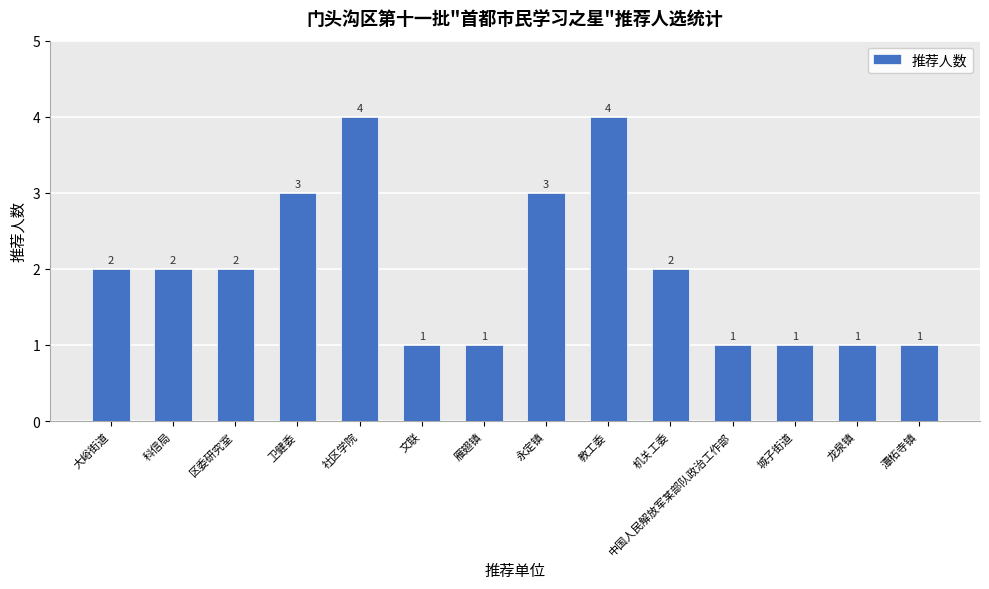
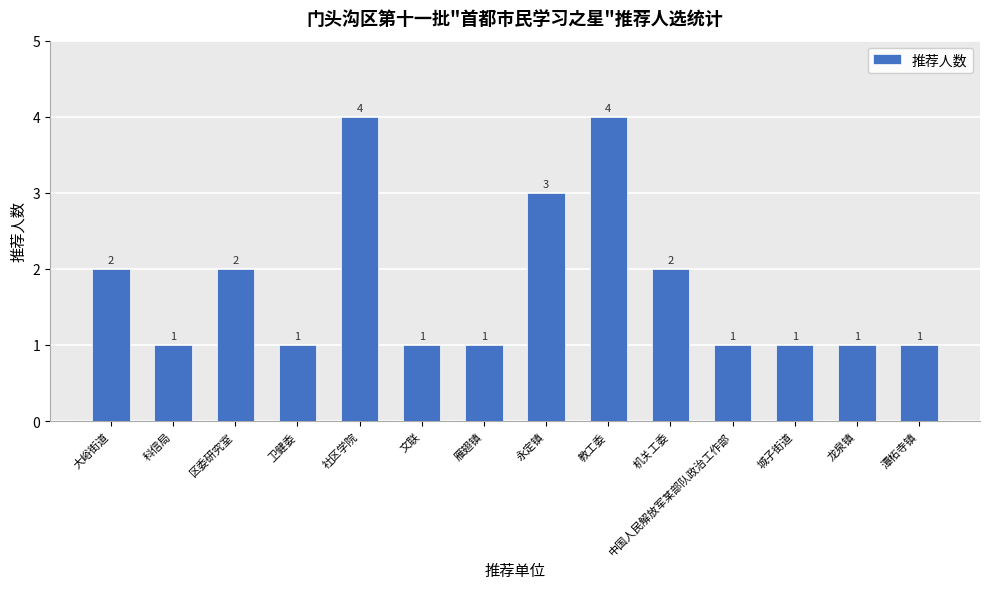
  {
    "大峪街道": 2,
-   "科信局": 2,
+   "科信局": 1,
    "区委研究室": 2,
-   "卫健委": 3,
+   "卫健委": 1,
    "社区学院": 4,
    "文联": 1,
    "雁翅镇": 1,
    "永定镇": 3,
    "教工委": 4,
    "机关工委": 2,
    "中国人民解放军某部队政治工作部": 1,
    "城子街道": 1,
    "龙泉镇": 1,
    "潭柘寺镇": 1
  }
